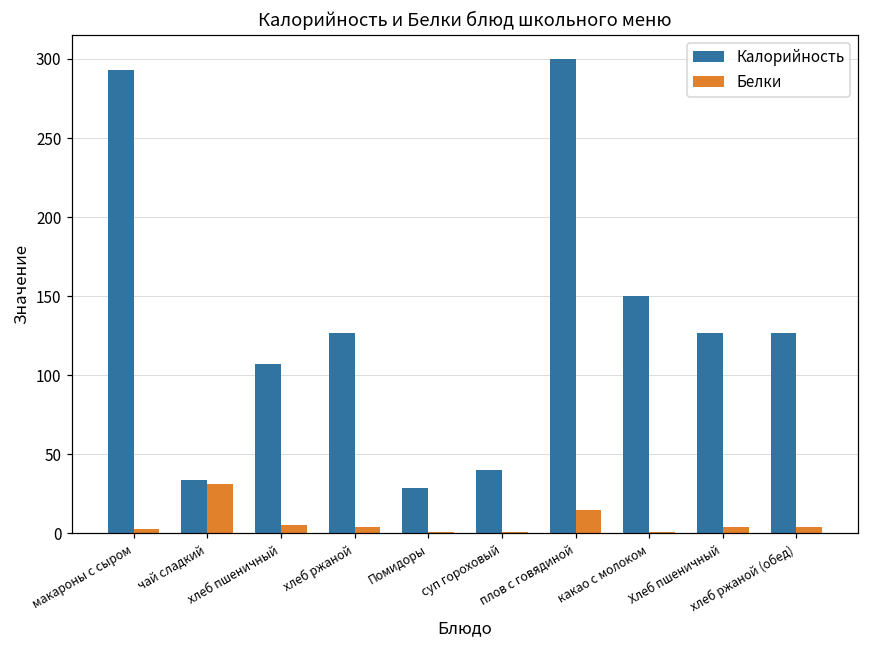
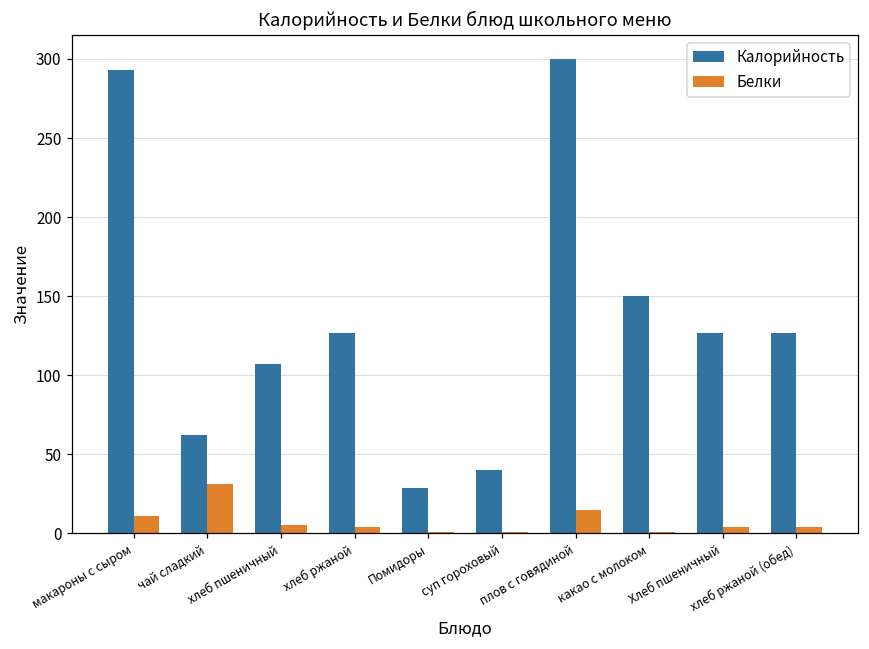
  {
    "Калорийность": {
      "макароны с сыром": 293,
-     "чай сладкий": 34,
+     "чай сладкий": 62,
      "хлеб пшеничный": 107,
      "хлеб ржаной": 127,
      "Помидоры": 29,
      "суп гороховый": 40,
      "плов с говядиной": 300,
      "какао с молоком": 150,
      "Хлеб пшеничный": 127,
      "хлеб ржаной (обед)": 127
    },
    "Белки": {
-     "макароны с сыром": 3,
+     "макароны с сыром": 11,
      "чай сладкий": 31,
      "хлеб пшеничный": 5,
      "хлеб ржаной": 4,
      "плов с говядиной": 15,
      "Хлеб пшеничный": 4,
      "хлеб ржаной (обед)": 4
    }
  }
